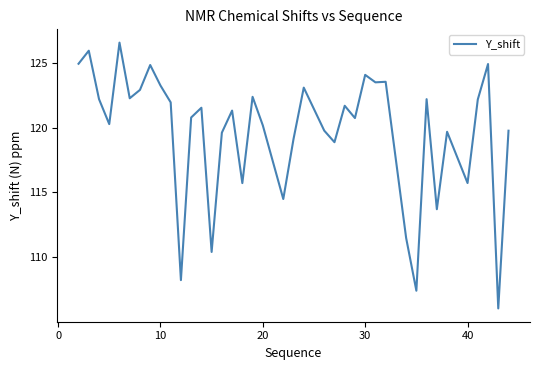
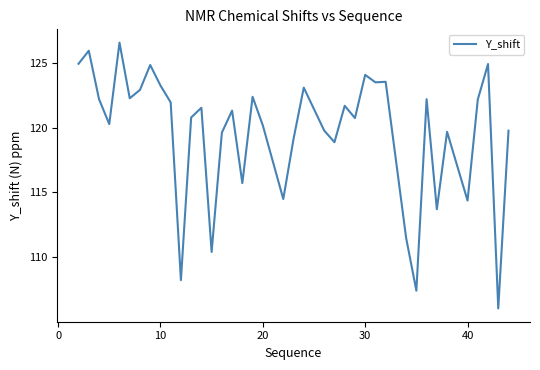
  {
    "10": 123.3,
    "20": 120.2,
    "30": 124.1,
-   "40": 115.7
+   "40": 114.4
  }
